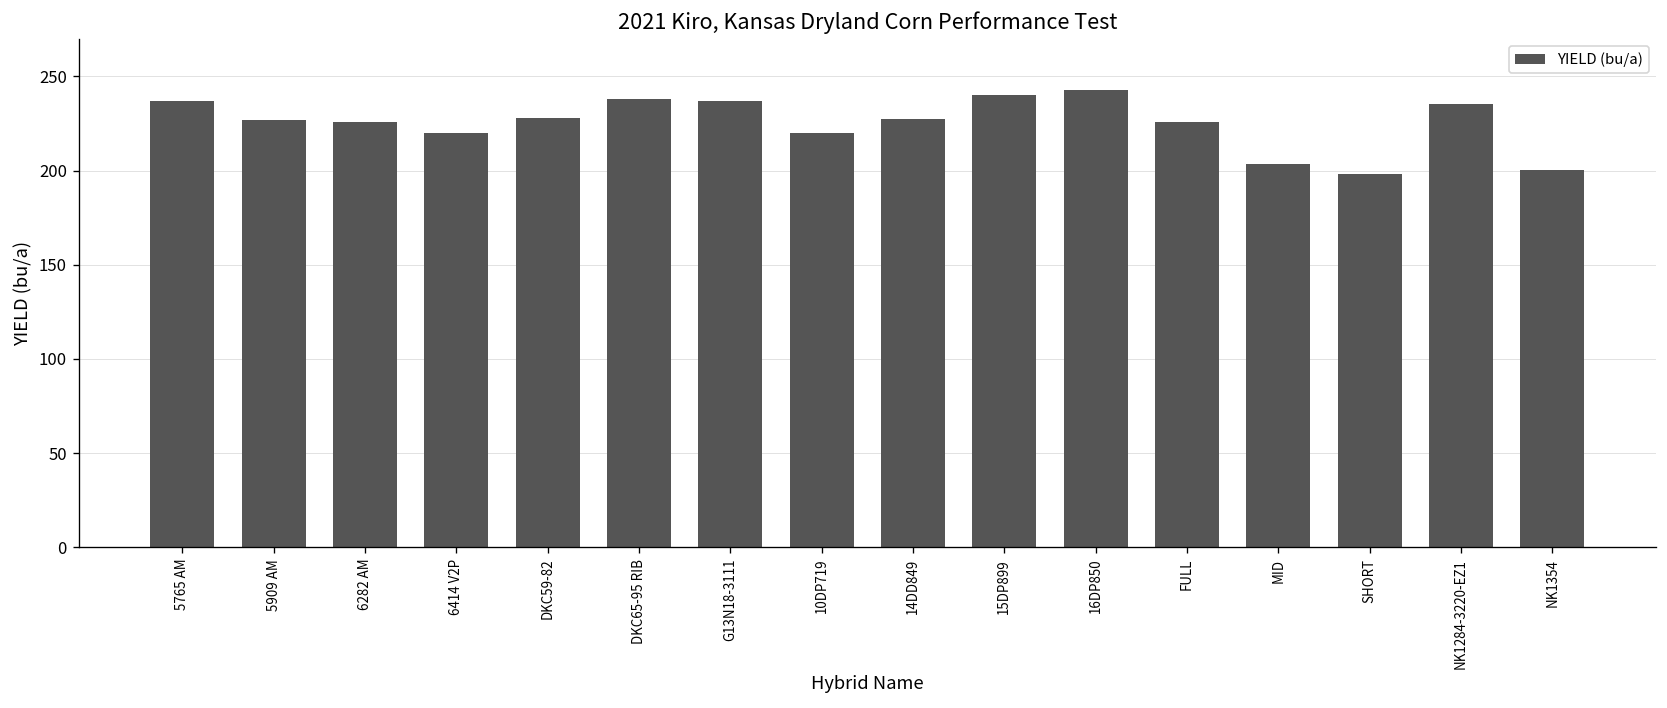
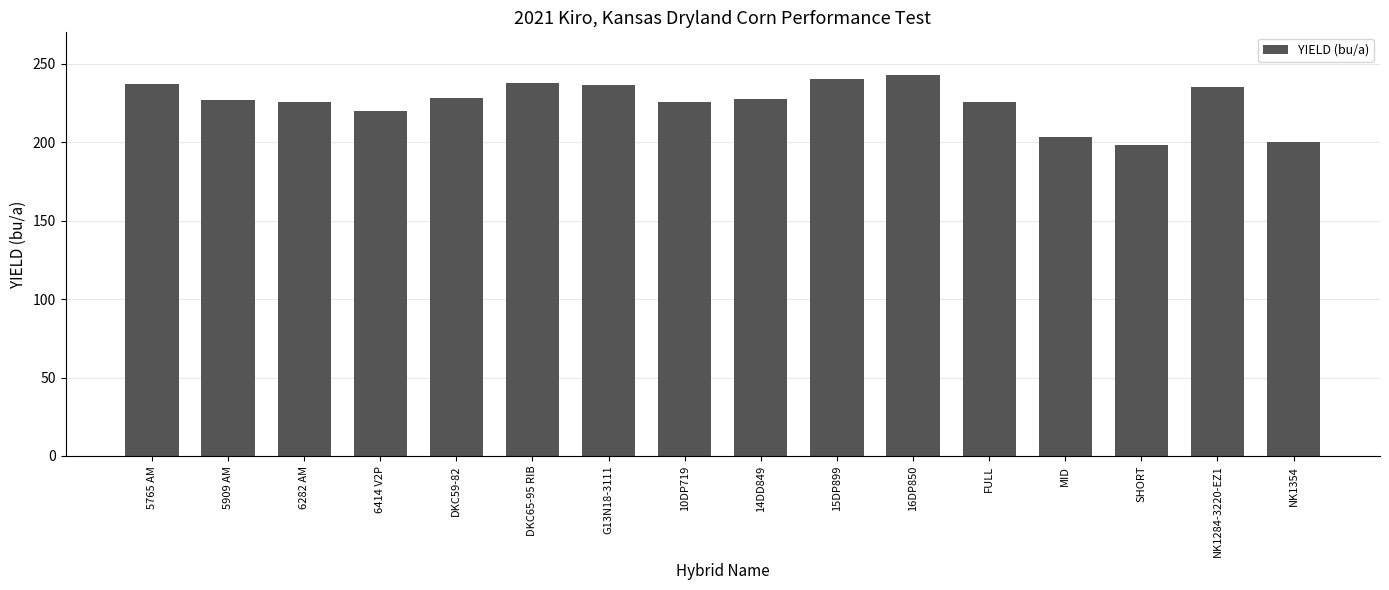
  {
    "5765 AM": 237,
    "5909 AM": 227,
    "6282 AM": 226,
    "6414 V2P": 220,
    "DKC59-82": 228,
    "DKC65-95 RIB": 238,
    "G13N18-3111": 237,
-   "10DP719": 220,
+   "10DP719": 226,
    "14DD849": 227,
    "15DP899": 240,
    "16DP850": 243,
    "FULL": 226,
    "MID": 204,
    "SHORT": 198,
    "NK1284-3220-EZ1": 235,
    "NK1354": 200
  }
